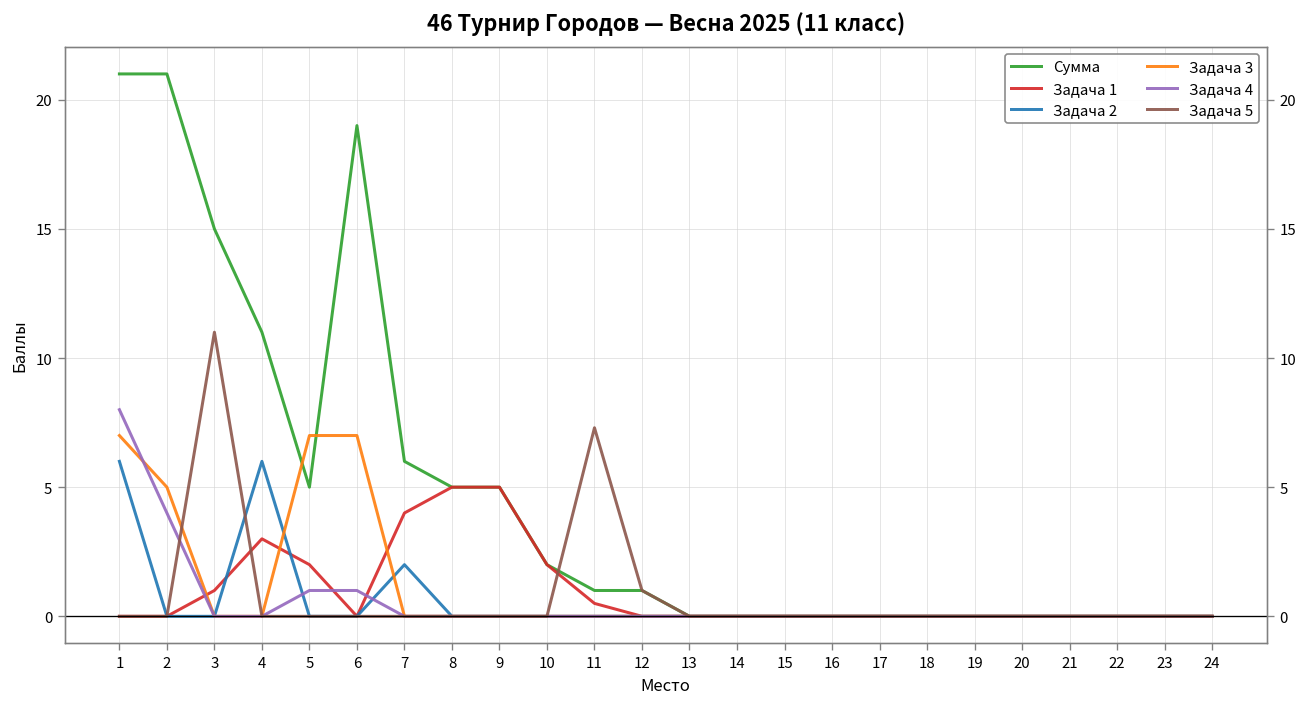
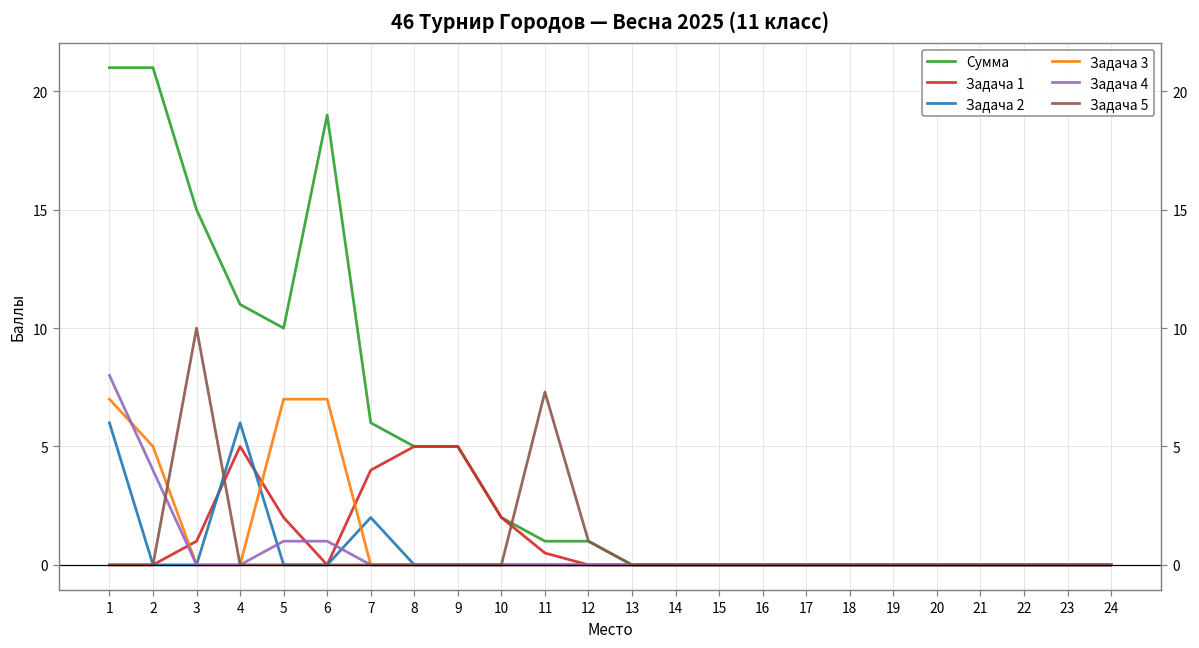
  {
    "Сумма": {
      "1": 21,
      "2": 21,
      "3": 15,
      "4": 11,
-     "5": 5,
+     "5": 10,
      "6": 19,
      "7": 6,
      "11": 1
    },
    "Задача 1": {
      "3": 1,
-     "4": 3,
+     "4": 5,
      "5": 2,
      "7": 4,
      "11": 0.5
    },
    "Задача 2": {
      "1": 6,
      "4": 6,
      "7": 2
    },
    "Задача 3": {
      "1": 7,
      "2": 5,
      "5": 7,
      "6": 7
    },
    "Задача 4": {
      "1": 8,
      "2": 4,
      "5": 1,
      "6": 1
    },
    "Задача 5": {
-     "3": 11,
+     "3": 10,
      "11": 7.3
    }
  }
